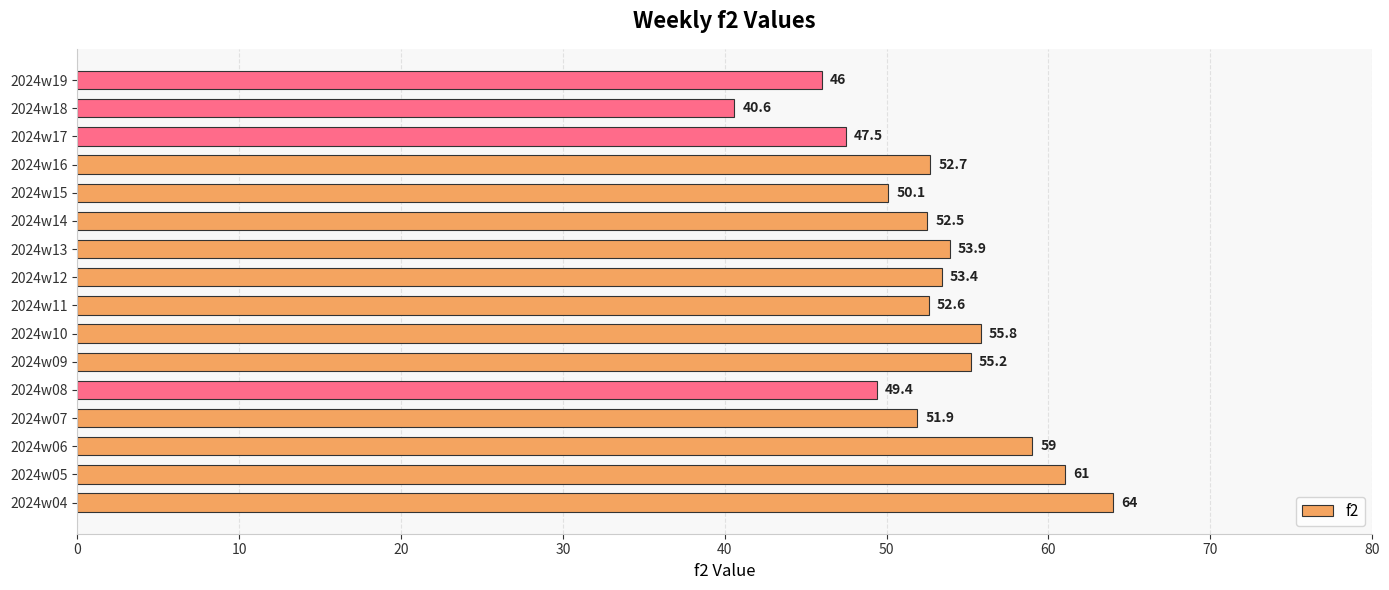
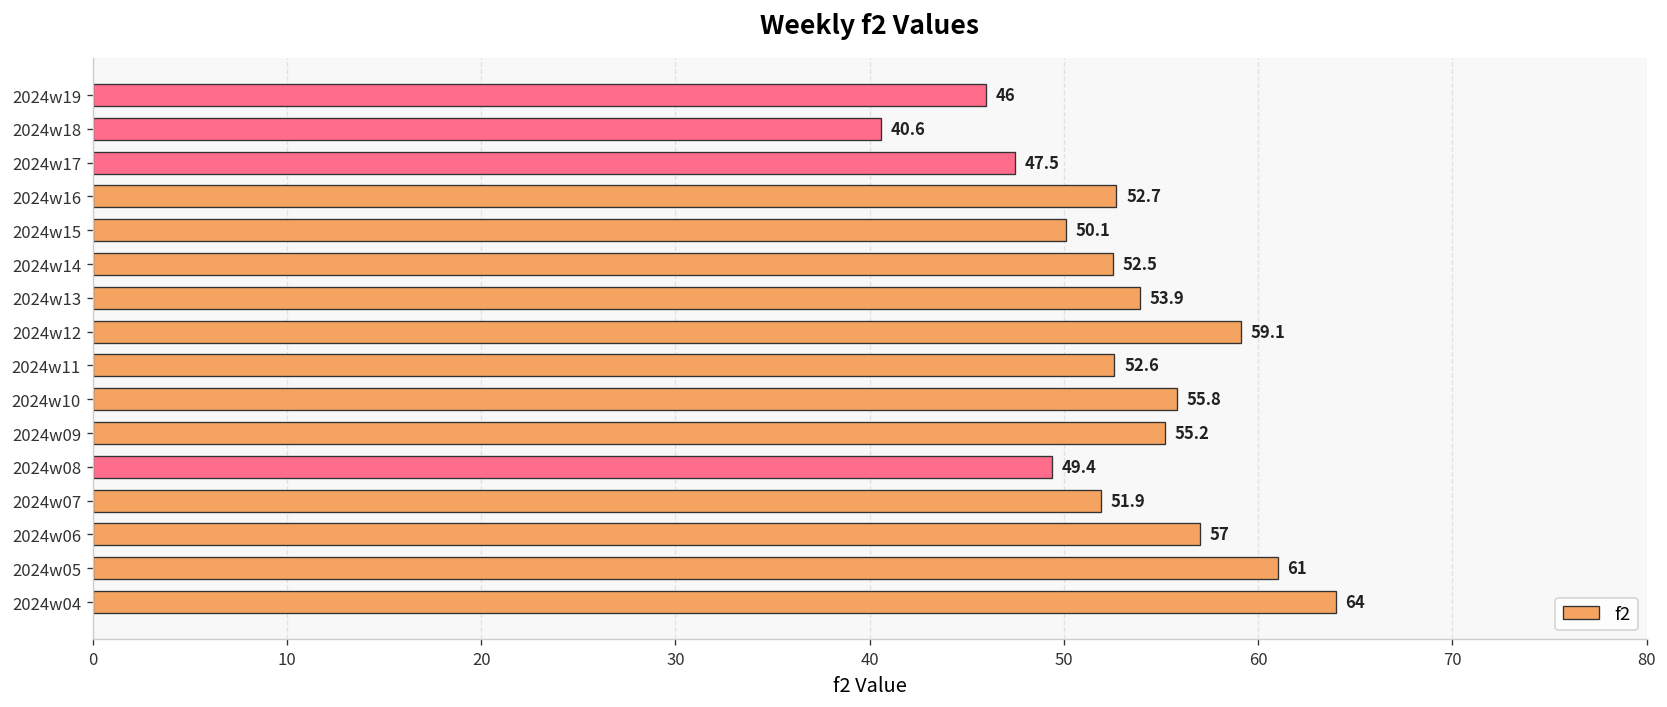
  {
    "2024w19": 46,
    "2024w18": 40.6,
    "2024w17": 47.5,
    "2024w16": 52.7,
    "2024w15": 50.1,
    "2024w14": 52.5,
    "2024w13": 53.9,
-   "2024w12": 53.4,
+   "2024w12": 59.1,
    "2024w11": 52.6,
    "2024w10": 55.8,
    "2024w09": 55.2,
    "2024w08": 49.4,
    "2024w07": 51.9,
-   "2024w06": 59,
+   "2024w06": 57,
    "2024w05": 61,
    "2024w04": 64
  }
